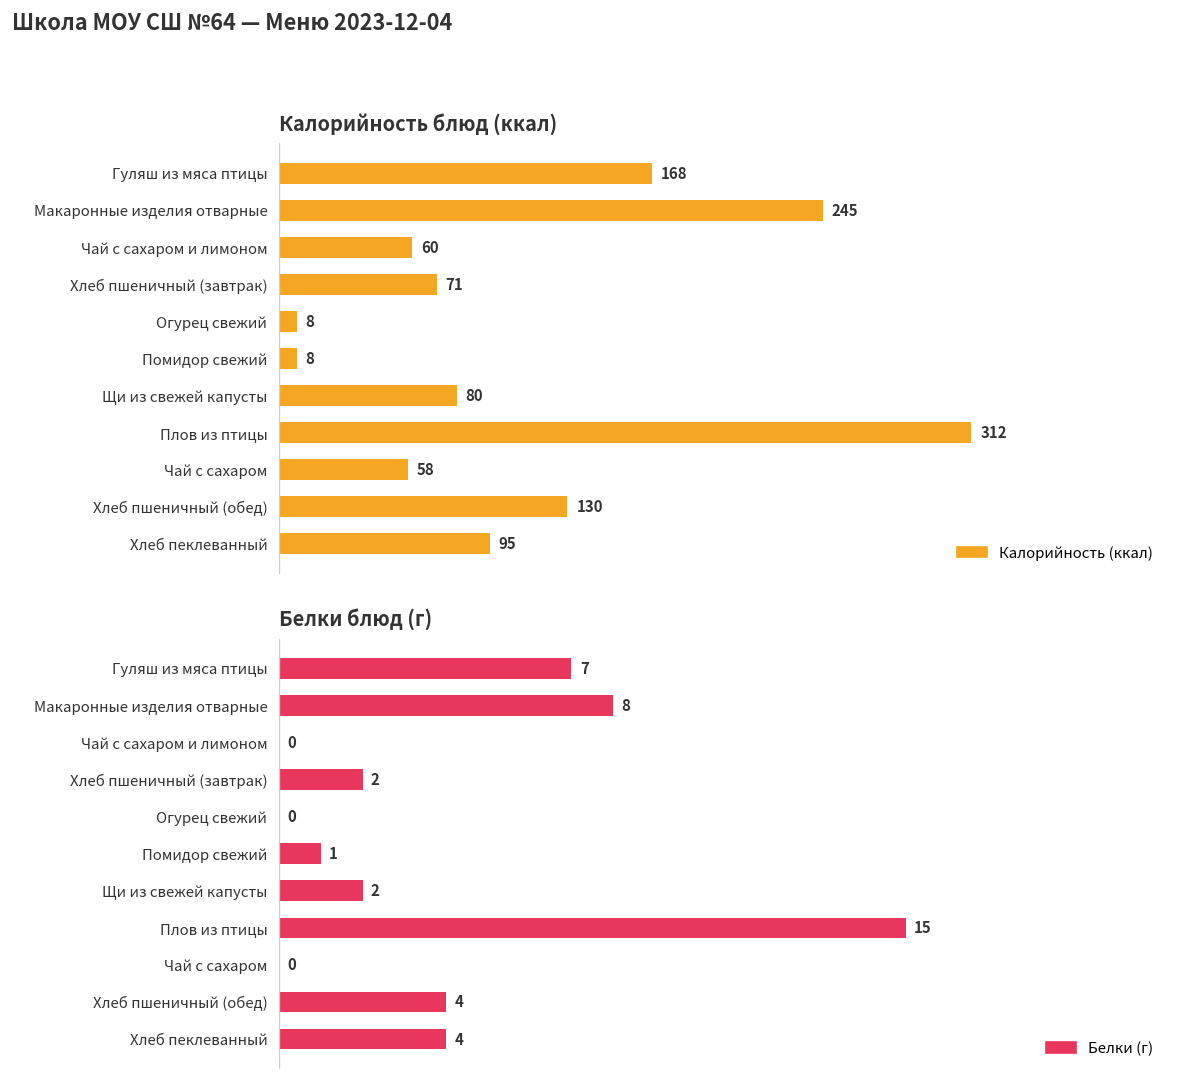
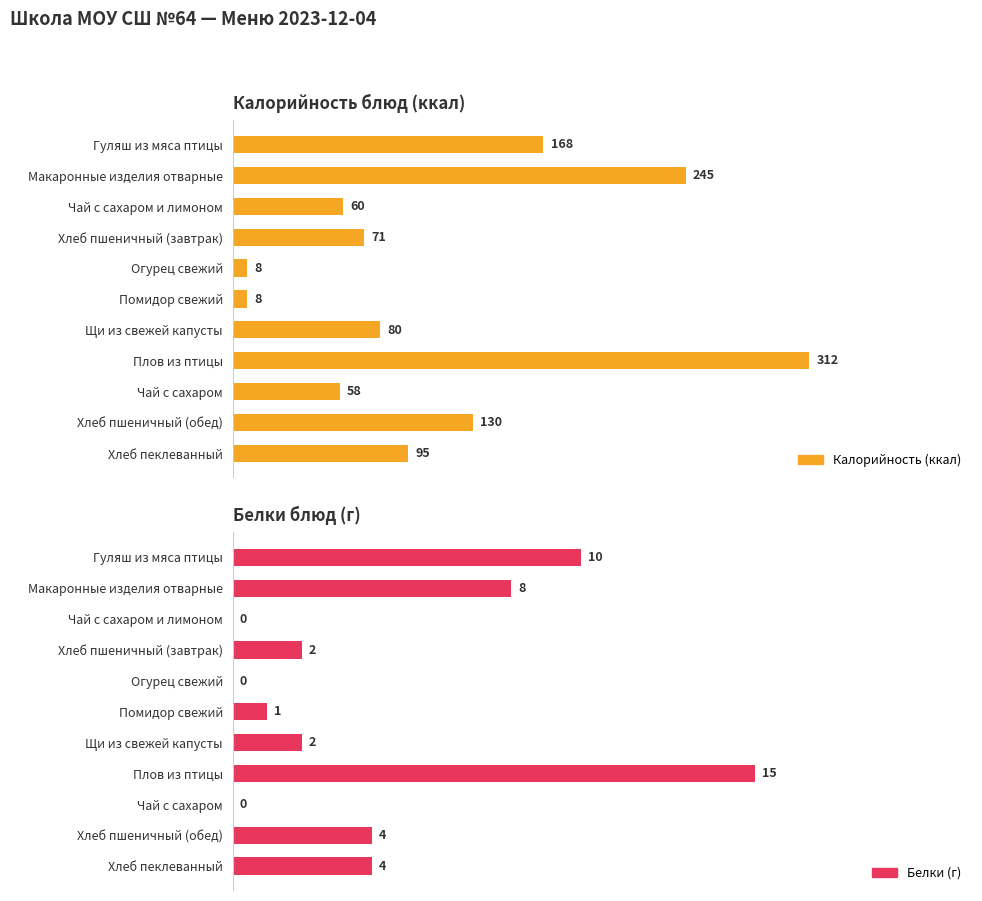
  {
    "Калорийность блюд (ккал)": {
      "Гуляш из мяса птицы": 168,
      "Макаронные изделия отварные": 245,
      "Чай с сахаром и лимоном": 60,
      "Хлеб пшеничный (завтрак)": 71,
      "Огурец свежий": 8,
      "Помидор свежий": 8,
      "Щи из свежей капусты": 80,
      "Плов из птицы": 312,
      "Чай с сахаром": 58,
      "Хлеб пшеничный (обед)": 130,
      "Хлеб пеклеванный": 95
    },
    "Белки блюд (г)": {
-     "Гуляш из мяса птицы": 7,
+     "Гуляш из мяса птицы": 10,
      "Макаронные изделия отварные": 8,
      "Чай с сахаром и лимоном": 0,
      "Хлеб пшеничный (завтрак)": 2,
      "Огурец свежий": 0,
      "Помидор свежий": 1,
      "Щи из свежей капусты": 2,
      "Плов из птицы": 15,
      "Чай с сахаром": 0,
      "Хлеб пшеничный (обед)": 4,
      "Хлеб пеклеванный": 4
    }
  }
